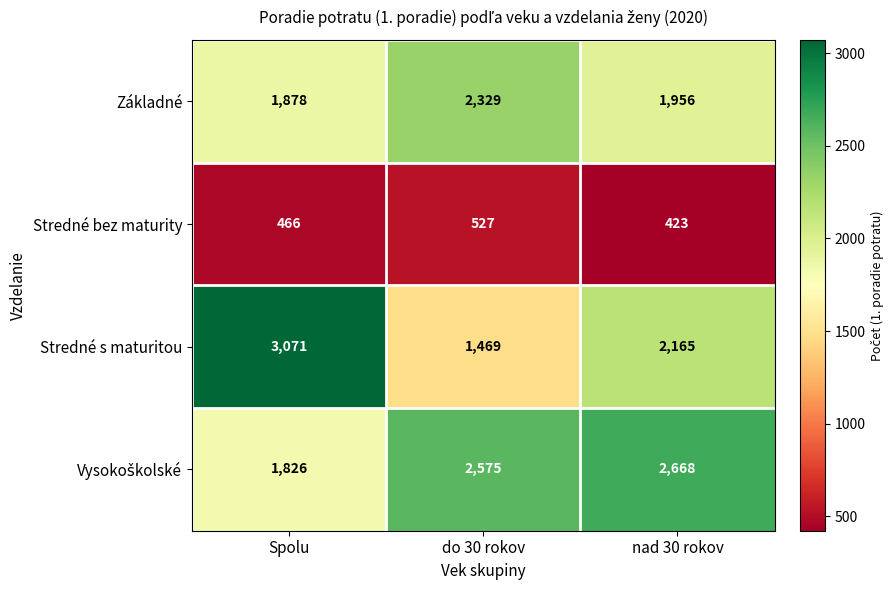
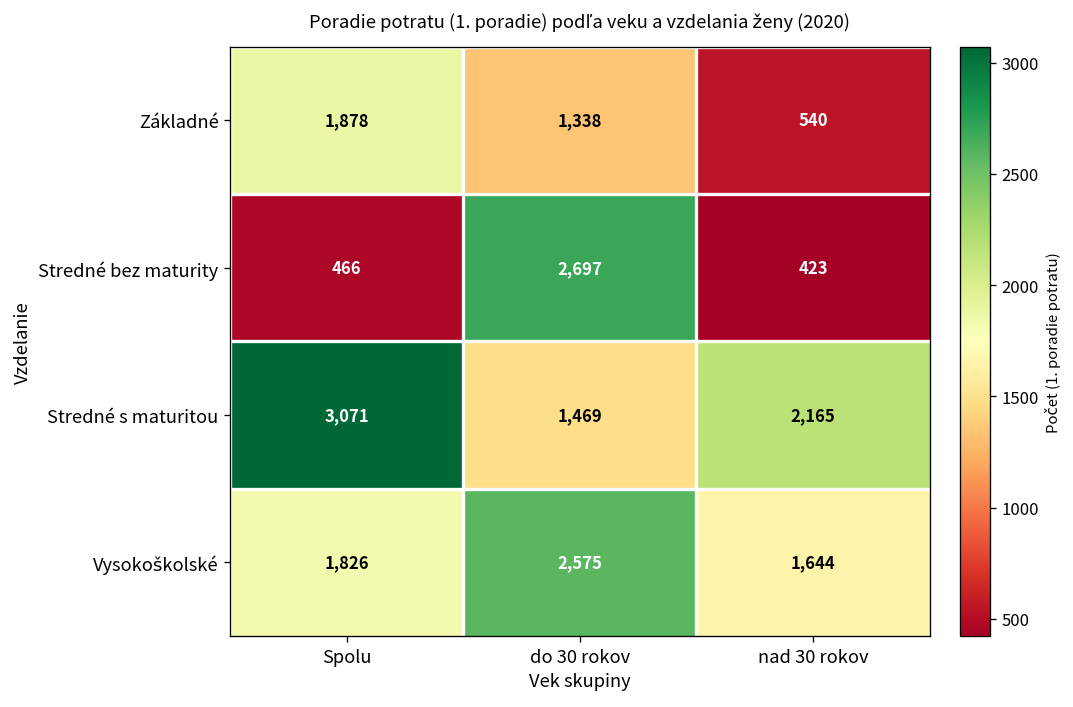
  {
    "Základné": {
      "Spolu": "1,878",
-     "do 30 rokov": "2,329",
-     "nad 30 rokov": "1,956"
+     "do 30 rokov": "1,338",
+     "nad 30 rokov": "540"
    },
    "Stredné bez maturity": {
      "Spolu": "466",
-     "do 30 rokov": "527",
+     "do 30 rokov": "2,697",
      "nad 30 rokov": "423"
    },
    "Stredné s maturitou": {
      "Spolu": "3,071",
      "do 30 rokov": "1,469",
      "nad 30 rokov": "2,165"
    },
    "Vysokoškolské": {
      "Spolu": "1,826",
      "do 30 rokov": "2,575",
-     "nad 30 rokov": "2,668"
+     "nad 30 rokov": "1,644"
    }
  }
